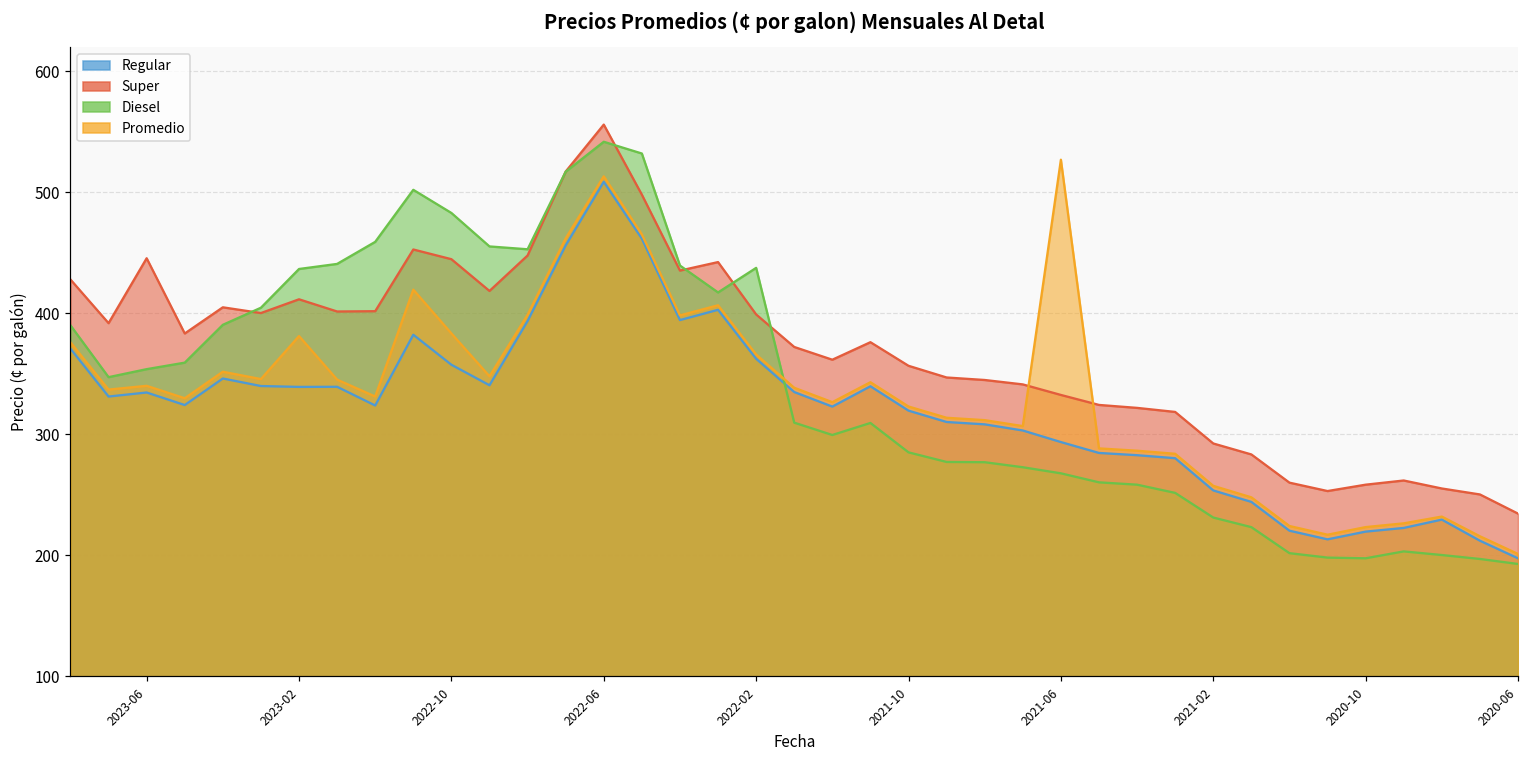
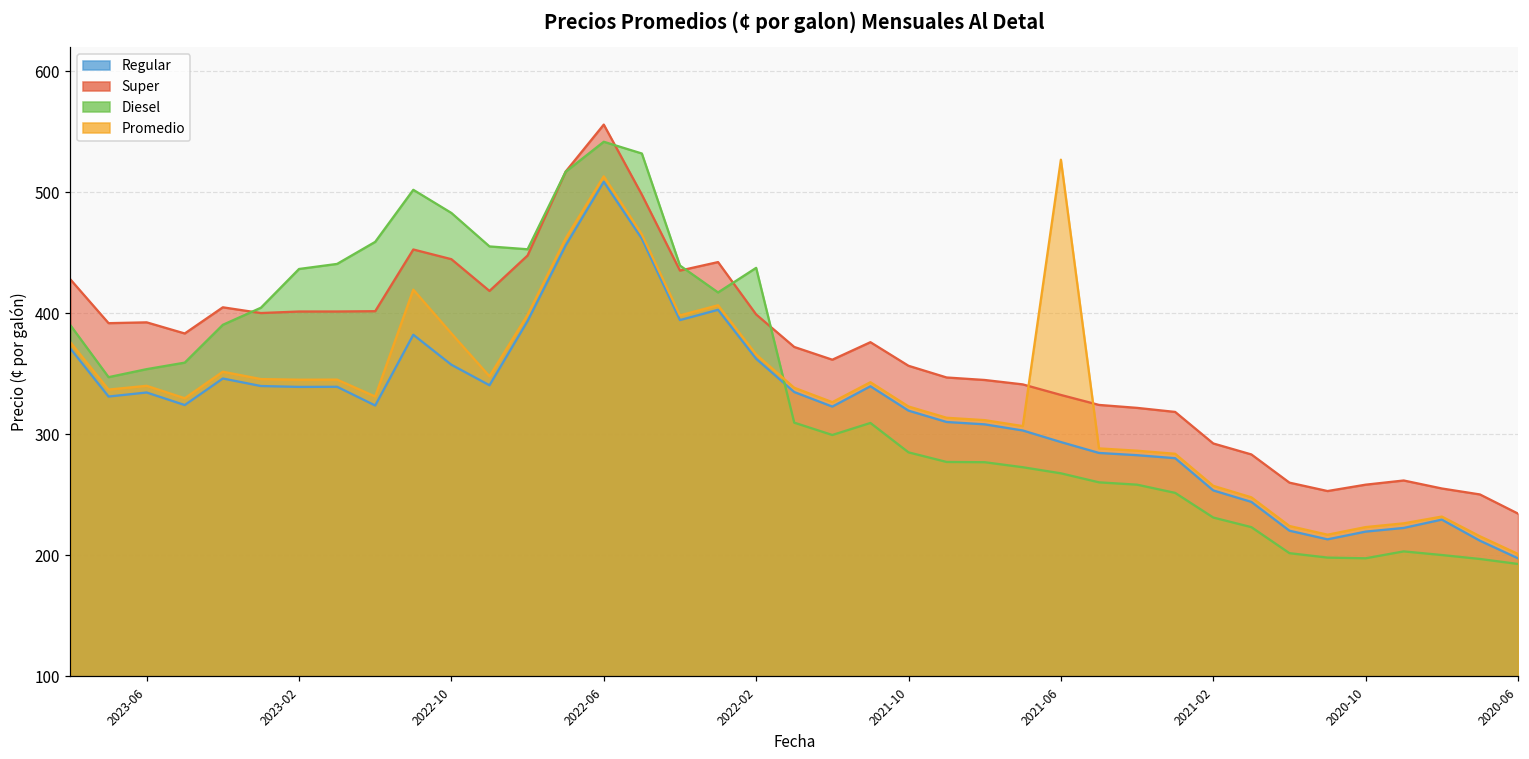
  {
    "Regular": {
      "2023-06": 334,
      "2023-02": 339,
      "2022-10": 357,
      "2022-06": 509,
      "2022-02": 362,
      "2021-10": 319,
      "2021-06": 293,
      "2021-02": 253,
      "2020-10": 219,
      "2020-06": 197
    },
    "Super": {
-     "2023-06": 445,
-     "2023-02": 411,
+     "2023-06": 392,
+     "2023-02": 401,
      "2022-10": 445,
      "2022-06": 556,
      "2022-02": 399,
      "2021-10": 356,
      "2021-06": 332,
      "2021-02": 292,
      "2020-10": 258,
      "2020-06": 234
    },
    "Diesel": {
      "2023-06": 354,
      "2023-02": 436,
      "2022-10": 483,
      "2022-06": 542,
      "2022-02": 437,
      "2021-10": 285,
      "2021-06": 268,
      "2021-02": 231,
      "2020-10": 197,
      "2020-06": 193
    },
    "Promedio": {
      "2023-06": 340,
-     "2023-02": 381,
+     "2023-02": 345,
      "2022-10": 383,
      "2022-06": 513,
      "2022-02": 366,
      "2021-10": 323,
      "2021-06": 527,
      "2021-02": 257,
      "2020-10": 223,
      "2020-06": 201
    }
  }
